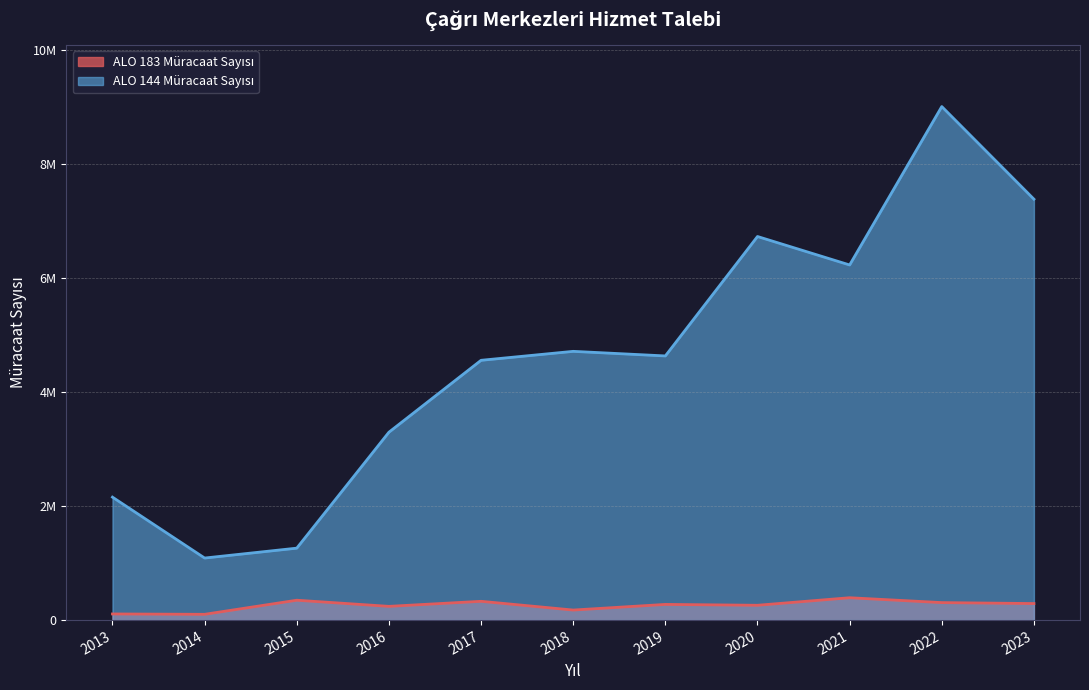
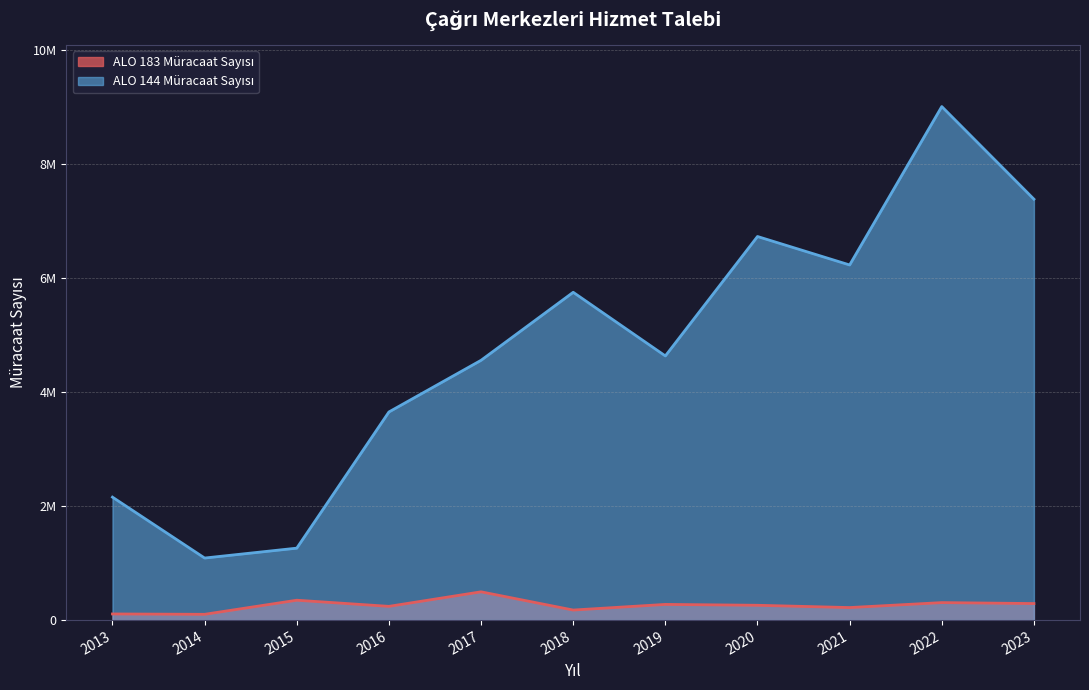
  {
    "ALO 183 Müracaat Sayısı": {
      "2013": 100000,
      "2014": 100000,
      "2015": 300000,
      "2016": 200000,
-     "2017": 300000,
+     "2017": 500000,
      "2018": 200000,
      "2019": 300000,
      "2020": 300000,
-     "2021": 400000,
+     "2021": 200000,
      "2022": 300000,
      "2023": 300000
    },
    "ALO 144 Müracaat Sayısı": {
      "2013": 2200000,
      "2014": 1100000,
      "2015": 1300000,
-     "2016": 3300000,
+     "2016": 3700000,
      "2017": 4600000,
-     "2018": 4700000,
+     "2018": 5700000,
      "2019": 4600000,
      "2020": 6700000,
      "2021": 6200000,
      "2022": 9000000,
      "2023": 7400000
    }
  }
